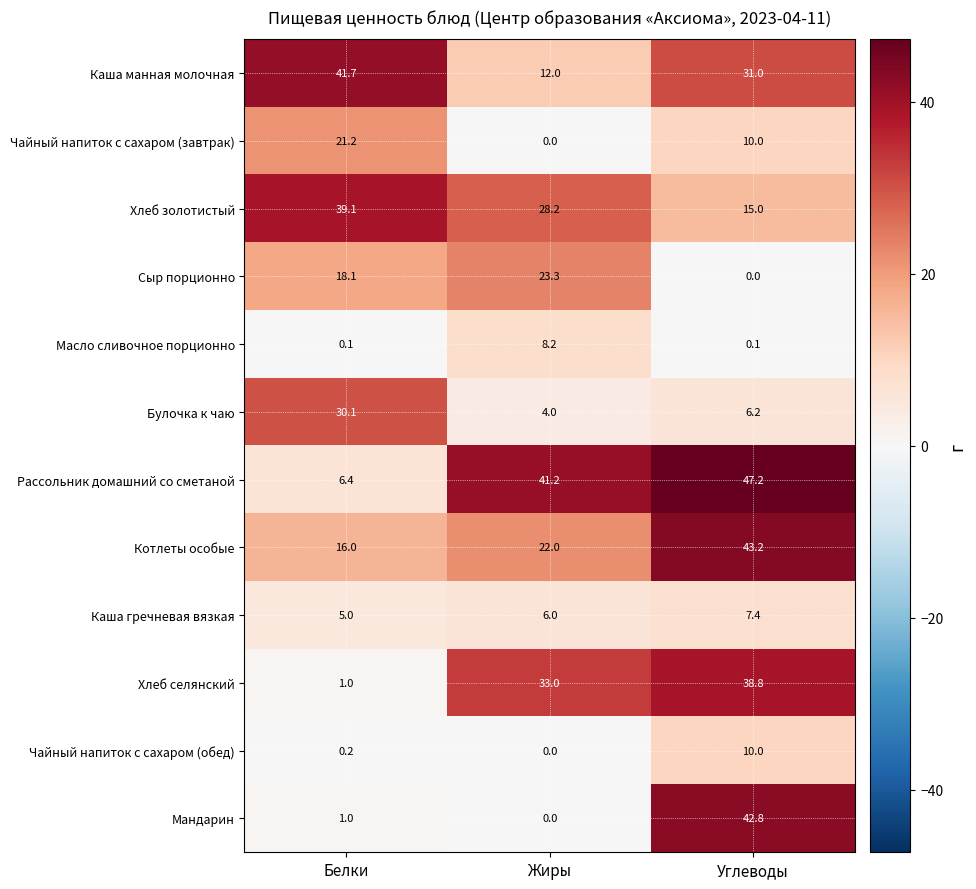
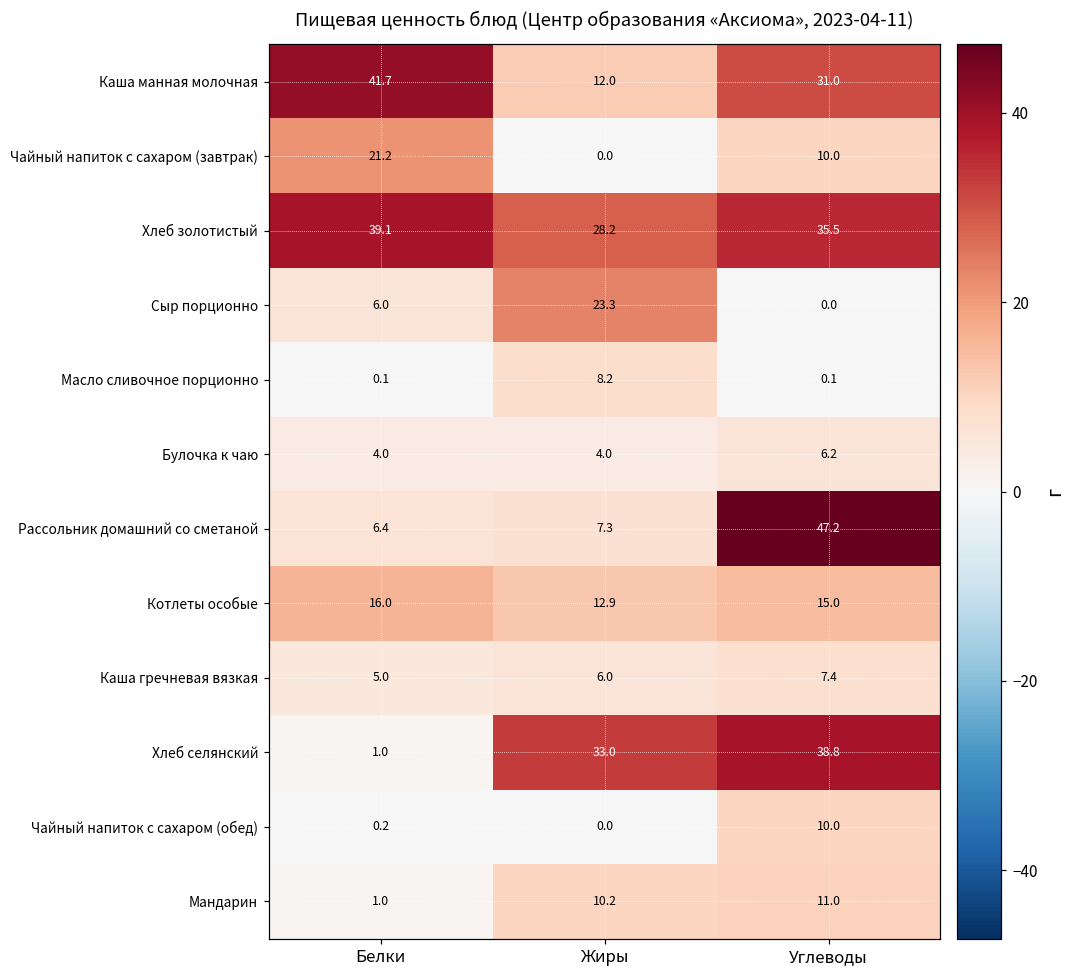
  {
    "Каша манная молочная": {
      "Белки": 41.7,
      "Жиры": 12.0,
      "Углеводы": 31.0
    },
    "Чайный напиток с сахаром (завтрак)": {
      "Белки": 21.2,
      "Жиры": 0.0,
      "Углеводы": 10.0
    },
    "Хлеб золотистый": {
      "Белки": 39.1,
      "Жиры": 28.2,
-     "Углеводы": 15.0
+     "Углеводы": 35.5
    },
    "Сыр порционно": {
-     "Белки": 18.1,
+     "Белки": 6.0,
      "Жиры": 23.3,
      "Углеводы": 0.0
    },
    "Масло сливочное порционно": {
      "Белки": 0.1,
      "Жиры": 8.2,
      "Углеводы": 0.1
    },
    "Булочка к чаю": {
-     "Белки": 30.1,
+     "Белки": 4.0,
      "Жиры": 4.0,
      "Углеводы": 6.2
    },
    "Рассольник домашний со сметаной": {
      "Белки": 6.4,
-     "Жиры": 41.2,
+     "Жиры": 7.3,
      "Углеводы": 47.2
    },
    "Котлеты особые": {
      "Белки": 16.0,
-     "Жиры": 22.0,
-     "Углеводы": 43.2
+     "Жиры": 12.9,
+     "Углеводы": 15.0
    },
    "Каша гречневая вязкая": {
      "Белки": 5.0,
      "Жиры": 6.0,
      "Углеводы": 7.4
    },
    "Хлеб селянский": {
      "Белки": 1.0,
      "Жиры": 33.0,
      "Углеводы": 38.8
    },
    "Чайный напиток с сахаром (обед)": {
      "Белки": 0.2,
      "Жиры": 0.0,
      "Углеводы": 10.0
    },
    "Мандарин": {
      "Белки": 1.0,
-     "Жиры": 0.0,
-     "Углеводы": 42.8
+     "Жиры": 10.2,
+     "Углеводы": 11.0
    }
  }
